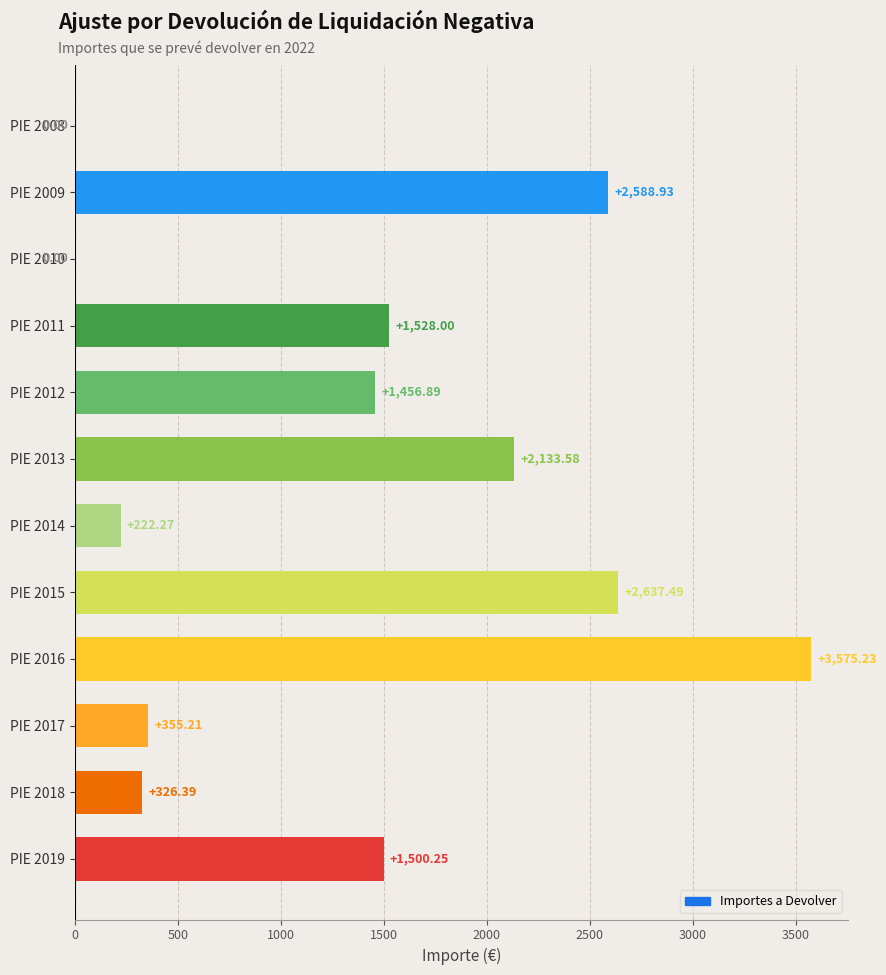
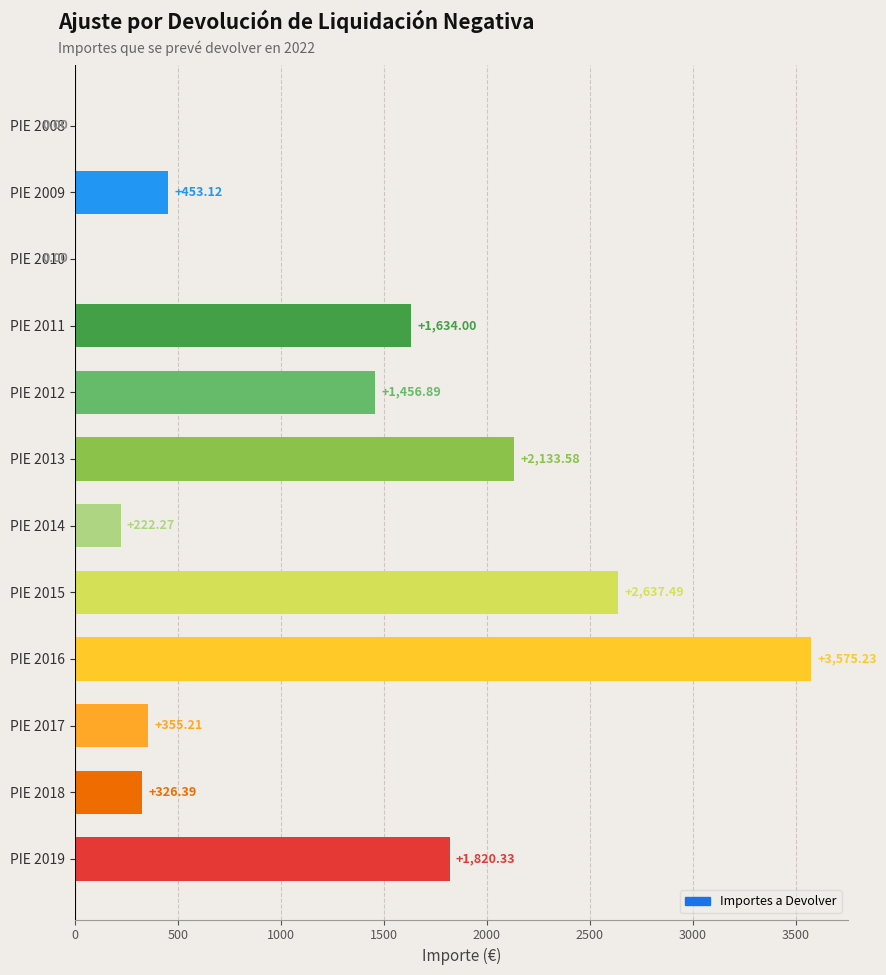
  {
    "PIE 2008": "0.00",
-   "PIE 2009": "+2,588.93",
+   "PIE 2009": "+453.12",
    "PIE 2010": "0.00",
-   "PIE 2011": "+1,528.00",
+   "PIE 2011": "+1,634.00",
    "PIE 2012": "+1,456.89",
    "PIE 2013": "+2,133.58",
    "PIE 2014": "+222.27",
    "PIE 2015": "+2,637.49",
    "PIE 2016": "+3,575.23",
    "PIE 2017": "+355.21",
    "PIE 2018": "+326.39",
-   "PIE 2019": "+1,500.25"
+   "PIE 2019": "+1,820.33"
  }
